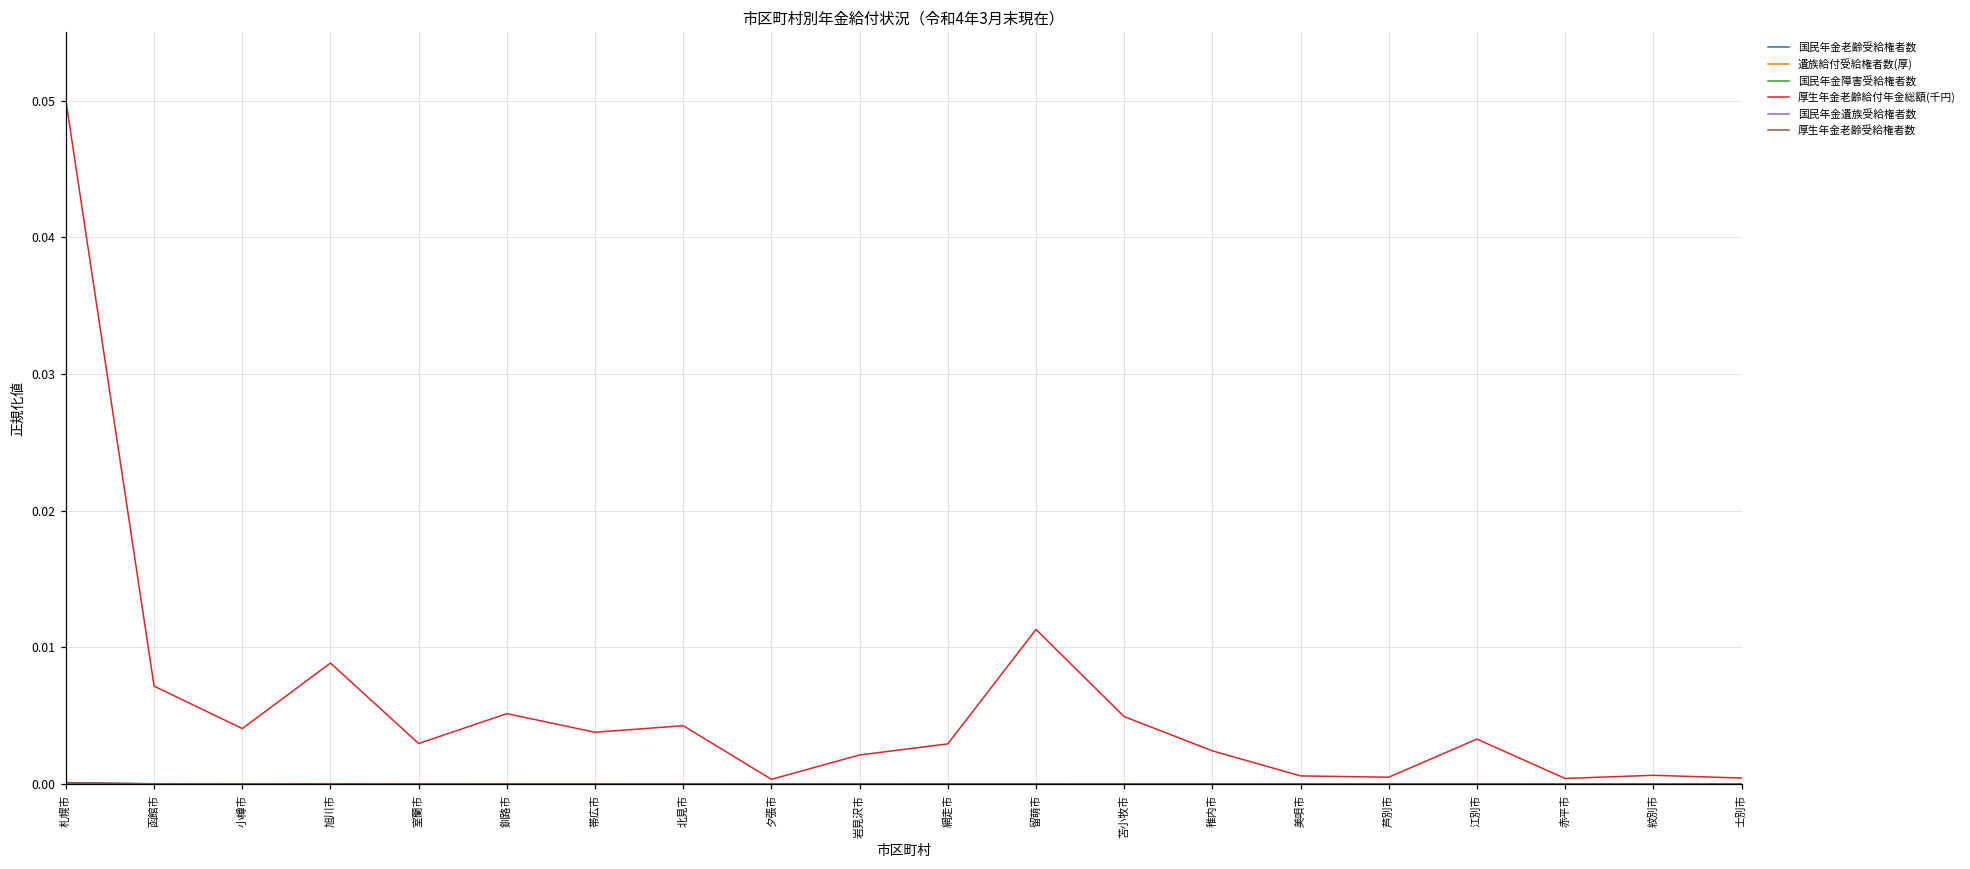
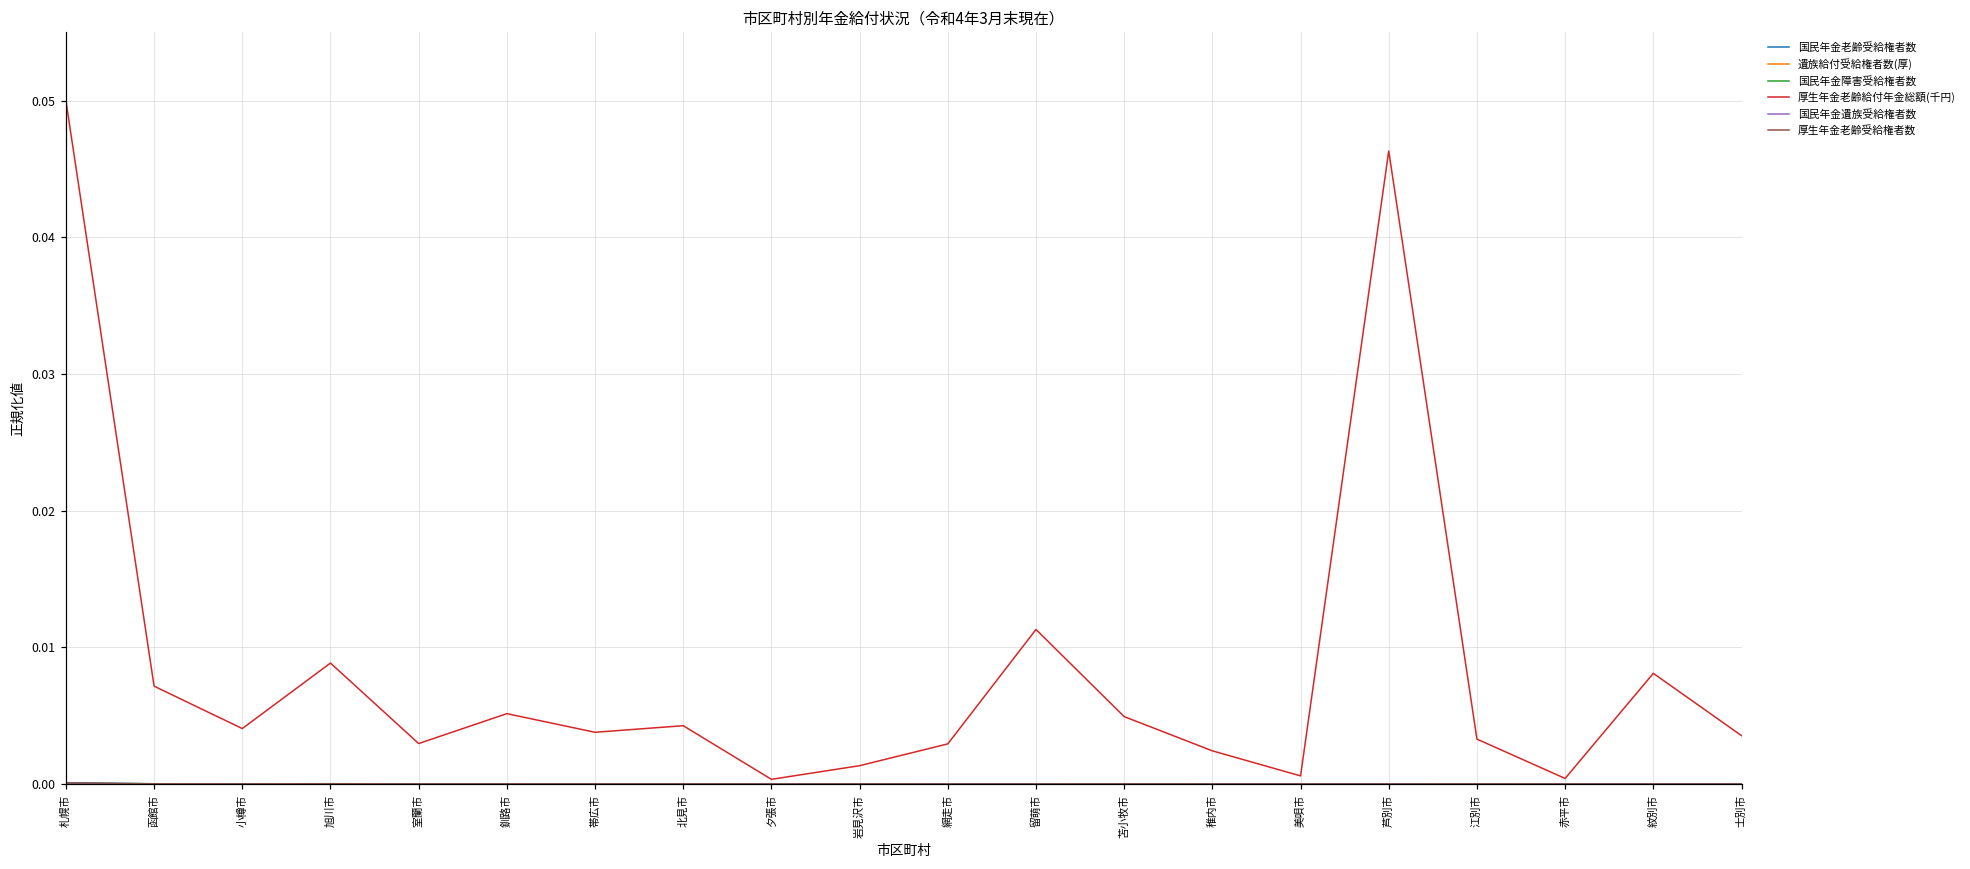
  {
    "厚生年金老齢給付年金総額(千円)": {
      "札幌市": 0.0500,
      "函館市": 0.0072,
      "小樽市": 0.0041,
      "旭川市": 0.0088,
      "室蘭市": 0.0030,
      "釧路市": 0.0051,
      "帯広市": 0.0038,
      "北見市": 0.0043,
      "夕張市": 0.0003,
-     "岩見沢市": 0.0021,
+     "岩見沢市": 0.0013,
      "網走市": 0.0029,
      "留萌市": 0.0113,
      "苫小牧市": 0.0049,
      "稚内市": 0.0024,
      "美唄市": 0.0006,
-     "芦別市": 0.0005,
+     "芦別市": 0.0463,
      "江別市": 0.0033,
      "赤平市": 0.0004,
-     "紋別市": 0.0006,
-     "士別市": 0.0004
+     "紋別市": 0.0081,
+     "士別市": 0.0035
    }
  }
